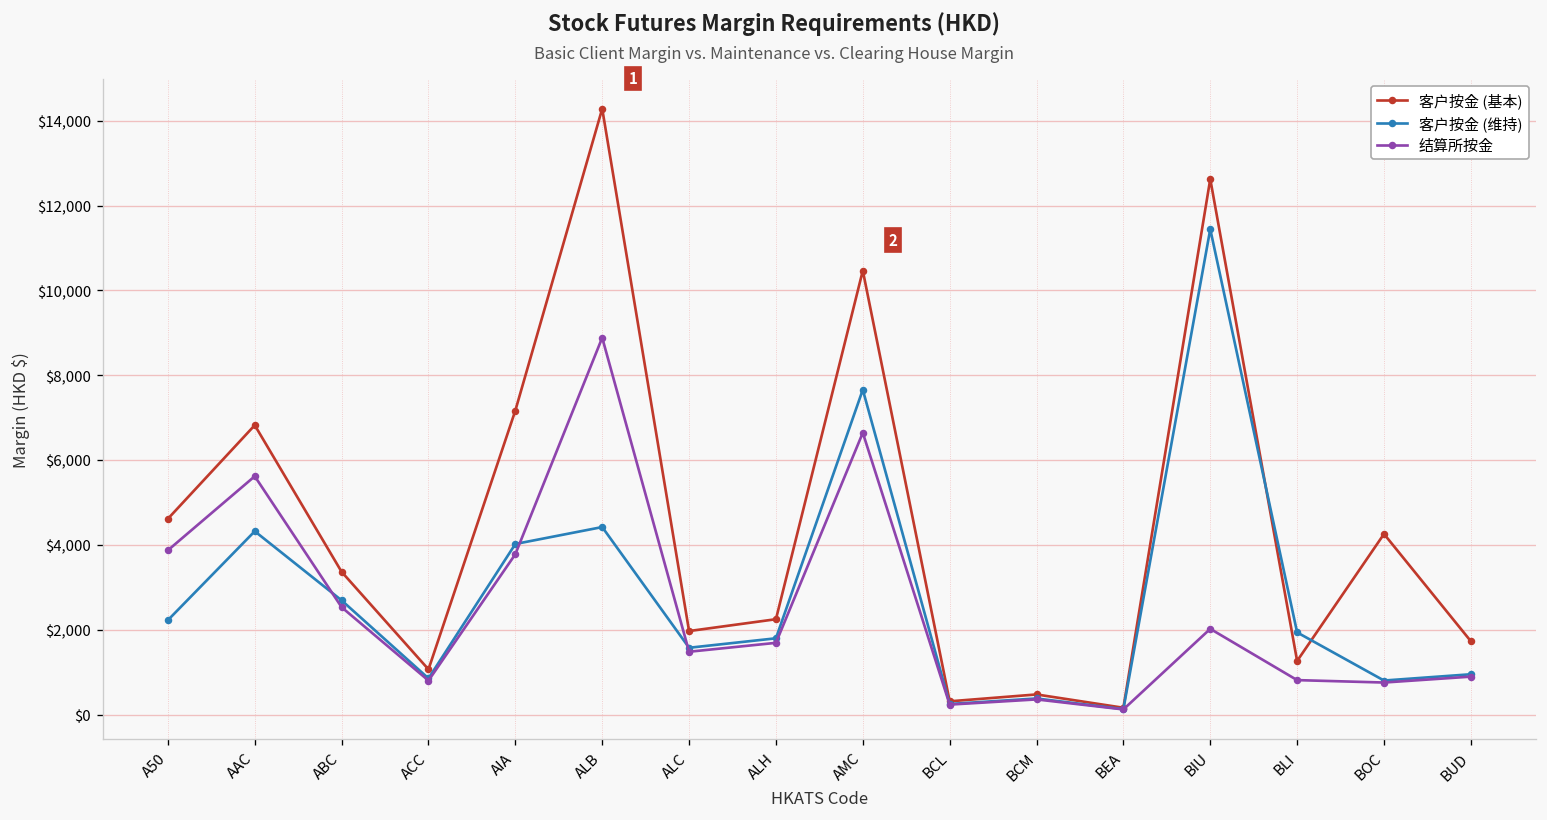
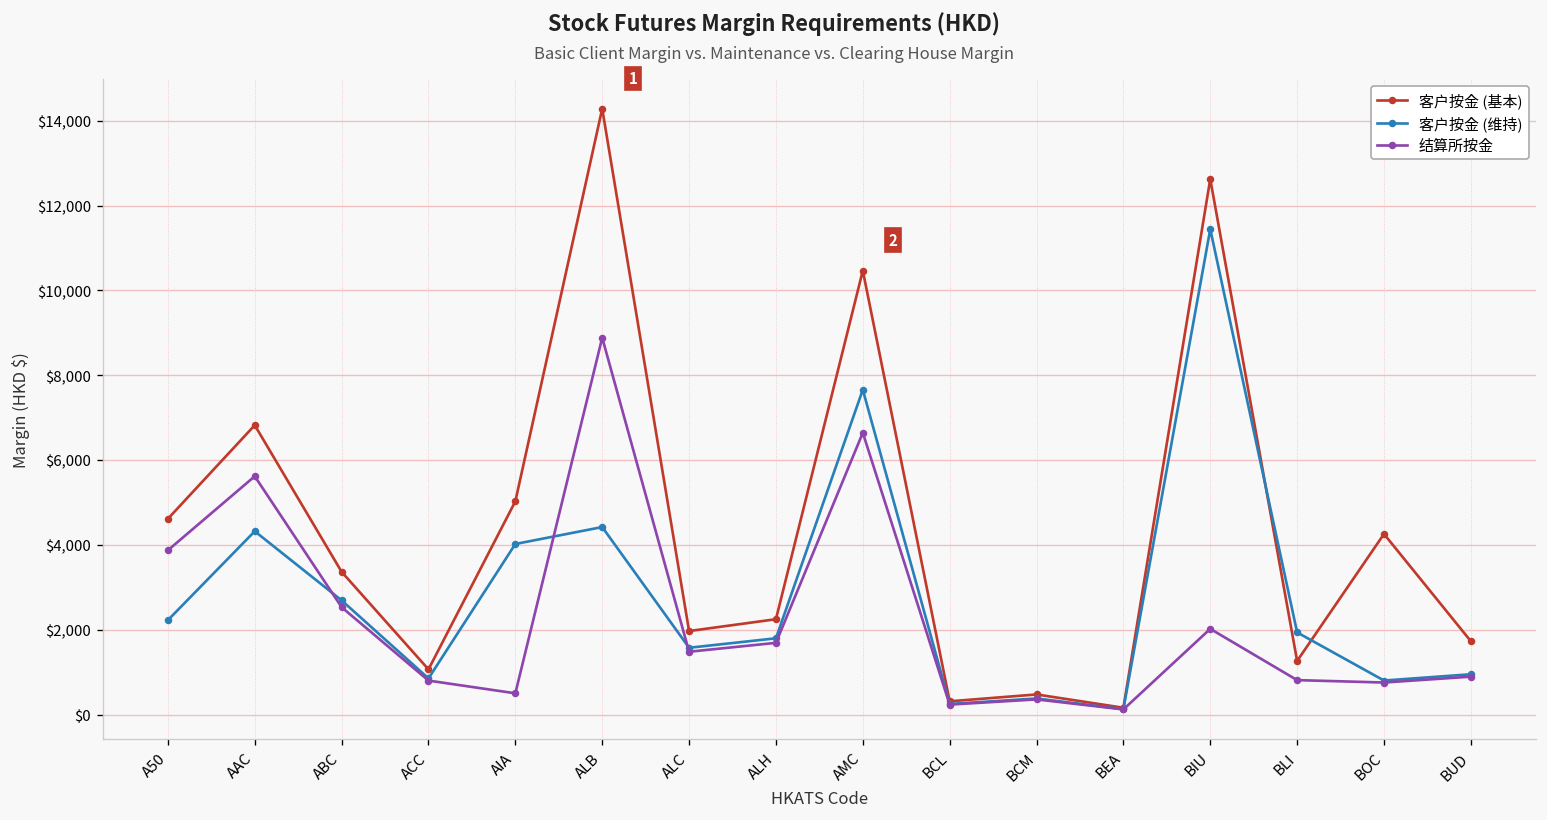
  {
    "客户按金 (基本)": {
      "A50": "$4,600",
      "AAC": "$6,800",
      "ABC": "$3,400",
      "ACC": "$1,100",
-     "AIA": "$7,200",
+     "AIA": "$5,000",
      "ALB": "$14,300",
      "ALC": "$2,000",
      "ALH": "$2,200",
      "AMC": "$10,500",
      "BCM": "$500",
      "BIU": "$12,600",
      "BLI": "$1,300",
      "BOC": "$4,300",
      "BUD": "$1,700"
    },
    "客户按金 (维持)": {
      "A50": "$2,200",
      "AAC": "$4,300",
      "ABC": "$2,700",
      "AIA": "$4,000",
      "ALB": "$4,400",
      "ALC": "$1,600",
      "ALH": "$1,800",
      "AMC": "$7,700",
      "BIU": "$11,400",
      "BLI": "$1,900"
    },
    "结算所按金": {
      "A50": "$3,900",
      "AAC": "$5,600",
      "ABC": "$2,500",
-     "AIA": "$3,800",
+     "AIA": "$500",
      "ALB": "$8,900",
      "ALC": "$1,500",
      "ALH": "$1,700",
      "AMC": "$6,600",
      "BIU": "$2,000",
      "BLI": "$800"
    }
  }
